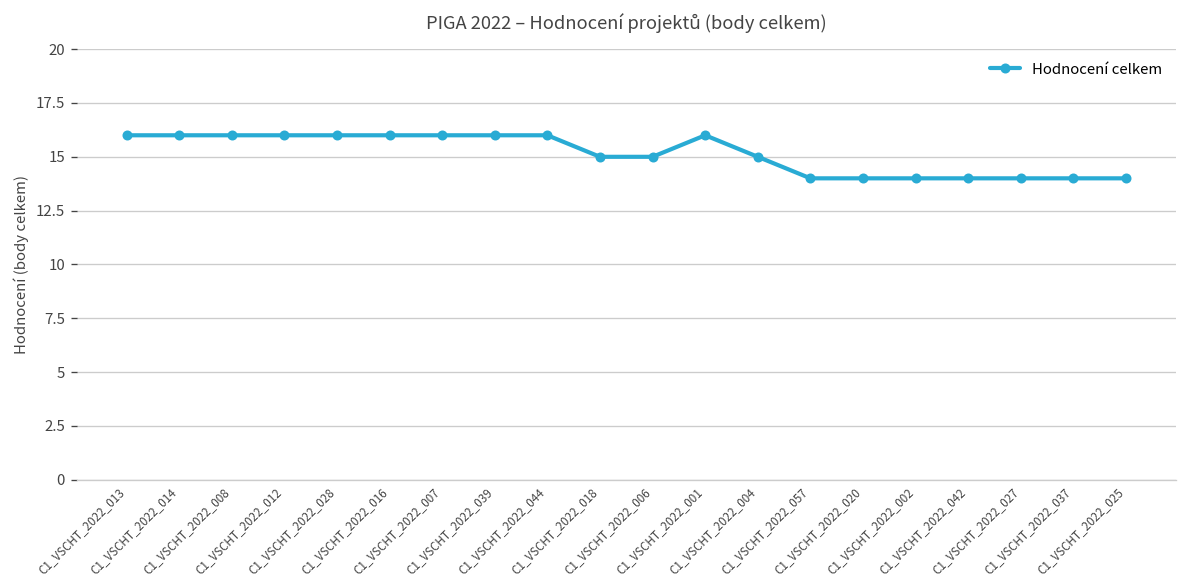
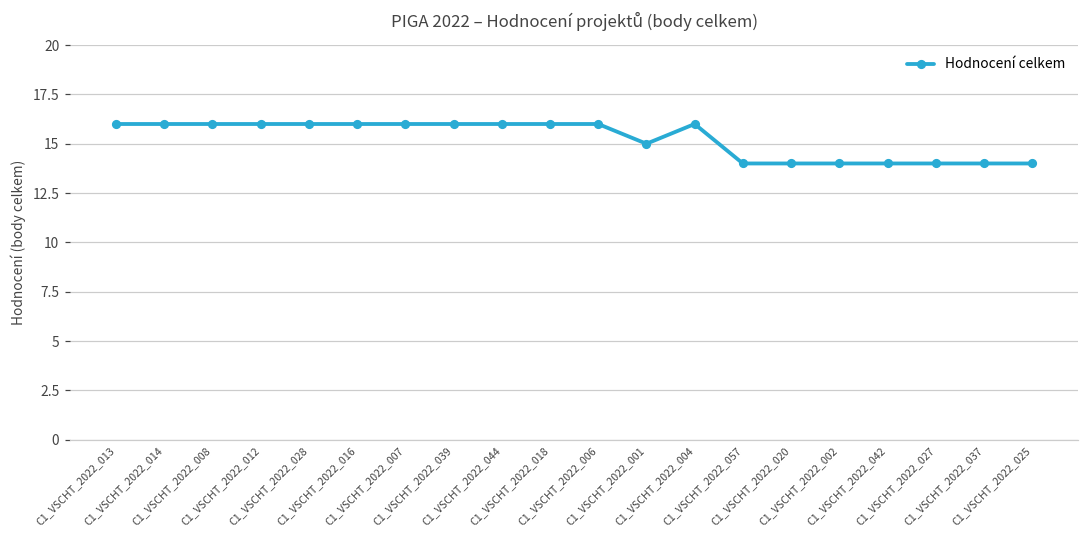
  {
    "C1_VSCHT_2022_013": 16,
    "C1_VSCHT_2022_014": 16,
    "C1_VSCHT_2022_008": 16,
    "C1_VSCHT_2022_012": 16,
    "C1_VSCHT_2022_028": 16,
    "C1_VSCHT_2022_016": 16,
    "C1_VSCHT_2022_007": 16,
    "C1_VSCHT_2022_039": 16,
    "C1_VSCHT_2022_044": 16,
-   "C1_VSCHT_2022_018": 15,
-   "C1_VSCHT_2022_006": 15,
-   "C1_VSCHT_2022_001": 16,
-   "C1_VSCHT_2022_004": 15,
+   "C1_VSCHT_2022_018": 16,
+   "C1_VSCHT_2022_006": 16,
+   "C1_VSCHT_2022_001": 15,
+   "C1_VSCHT_2022_004": 16,
    "C1_VSCHT_2022_057": 14,
    "C1_VSCHT_2022_020": 14,
    "C1_VSCHT_2022_002": 14,
    "C1_VSCHT_2022_042": 14,
    "C1_VSCHT_2022_027": 14,
    "C1_VSCHT_2022_037": 14,
    "C1_VSCHT_2022_025": 14
  }
